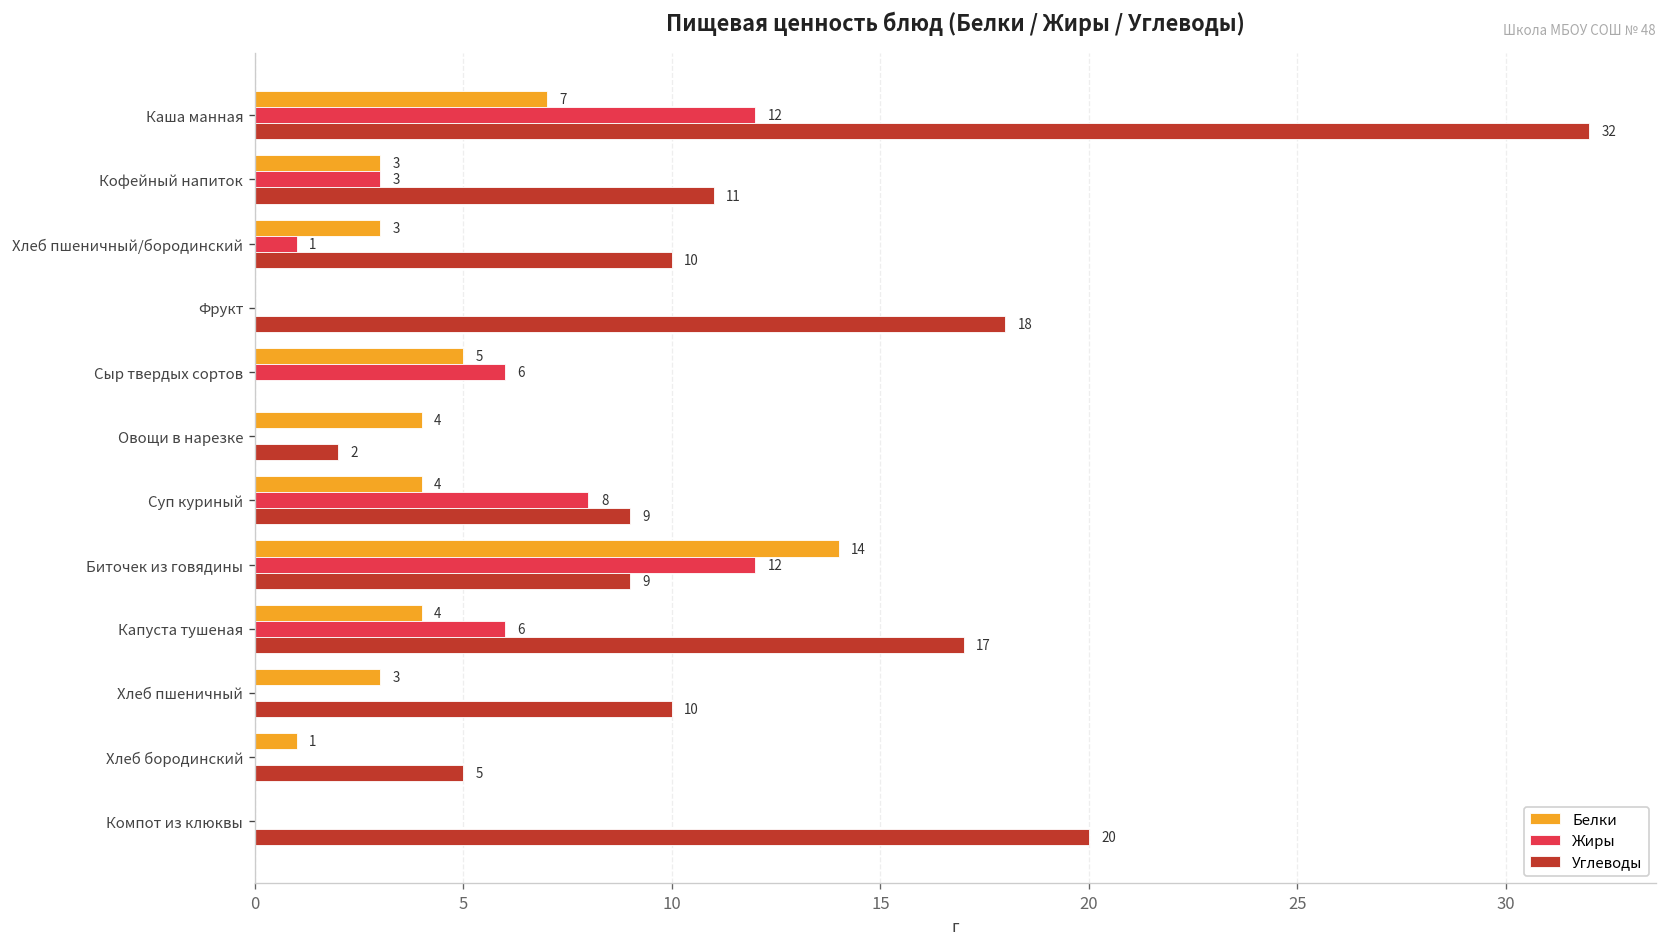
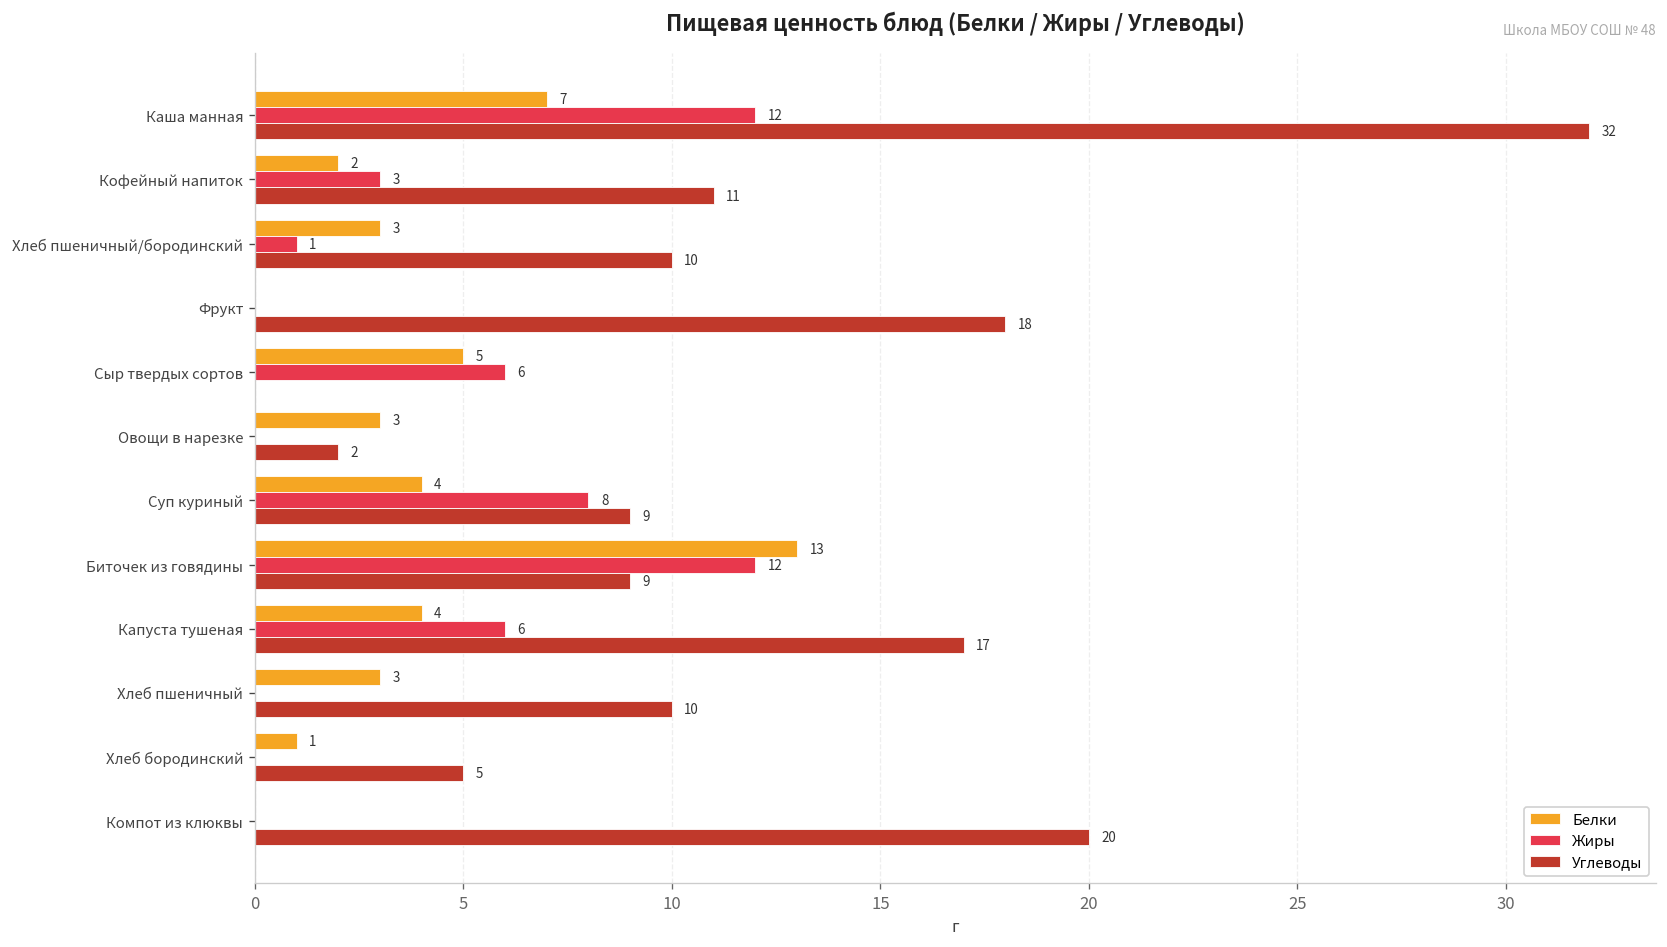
  {
    "Белки": {
      "Каша манная": 7,
-     "Кофейный напиток": 3,
+     "Кофейный напиток": 2,
      "Хлеб пшеничный/бородинский": 3,
      "Сыр твердых сортов": 5,
-     "Овощи в нарезке": 4,
+     "Овощи в нарезке": 3,
      "Суп куриный": 4,
-     "Биточек из говядины": 14,
+     "Биточек из говядины": 13,
      "Капуста тушеная": 4,
      "Хлеб пшеничный": 3,
      "Хлеб бородинский": 1
    }
  }
